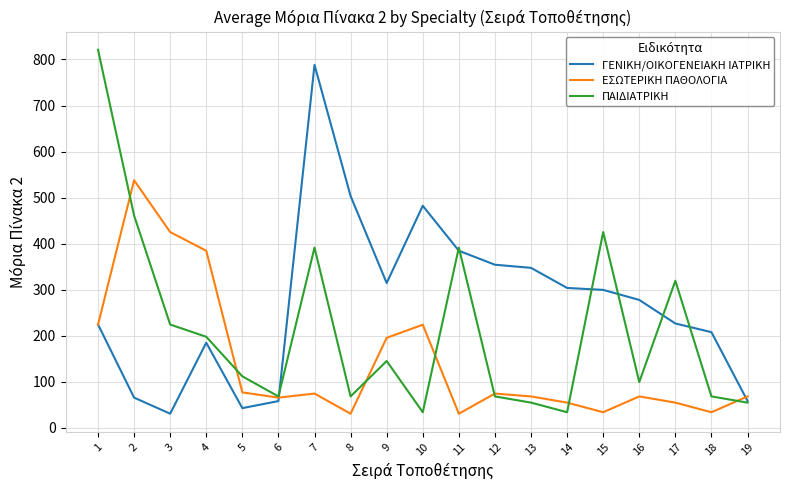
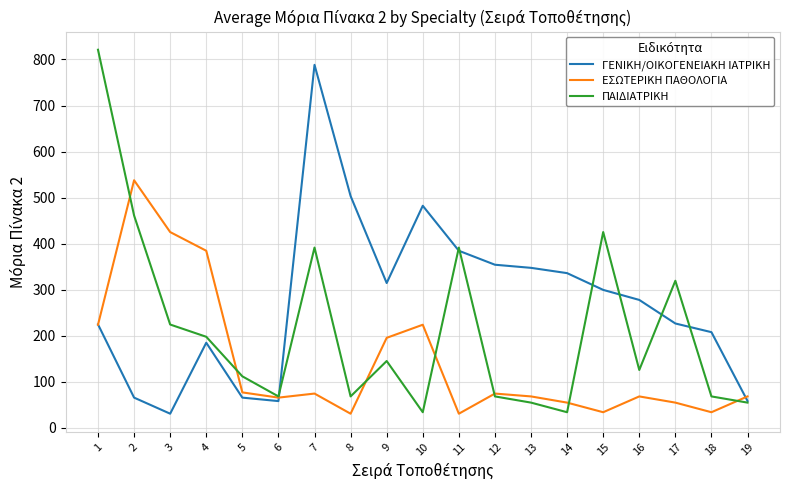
  {
    "ΓΕΝΙΚΗ/ΟΙΚΟΓΕΝΕΙΑΚΗ ΙΑΤΡΙΚΗ": {
      "2": 70,
      "3": 30,
      "4": 190,
-     "5": 40,
+     "5": 70,
      "6": 60,
      "7": 790,
      "8": 500,
      "9": 310,
      "10": 480,
      "11": 380,
      "12": 350,
      "13": 350,
-     "14": 300,
+     "14": 340,
      "15": 300,
      "16": 280,
      "17": 230,
      "18": 210
    },
    "ΕΣΩΤΕΡΙΚΗ ΠΑΘΟΛΟΓΙΑ": {
      "2": 540,
      "3": 430,
      "4": 380,
      "5": 80,
      "7": 70,
      "8": 30,
      "9": 200,
      "10": 220,
      "11": 30,
      "12": 70,
      "13": 70,
      "14": 60,
      "15": 30,
      "16": 70,
      "17": 60,
      "18": 30,
      "19": 70
    },
    "ΠΑΙΔΙΑΤΡΙΚΗ": {
      "1": 820,
      "2": 460,
      "3": 220,
      "4": 200,
      "5": 110,
      "7": 390,
      "8": 70,
      "9": 150,
      "10": 30,
      "11": 390,
      "12": 70,
      "13": 60,
      "14": 30,
      "15": 430,
-     "16": 100,
+     "16": 130,
      "17": 320,
      "18": 70
    }
  }
